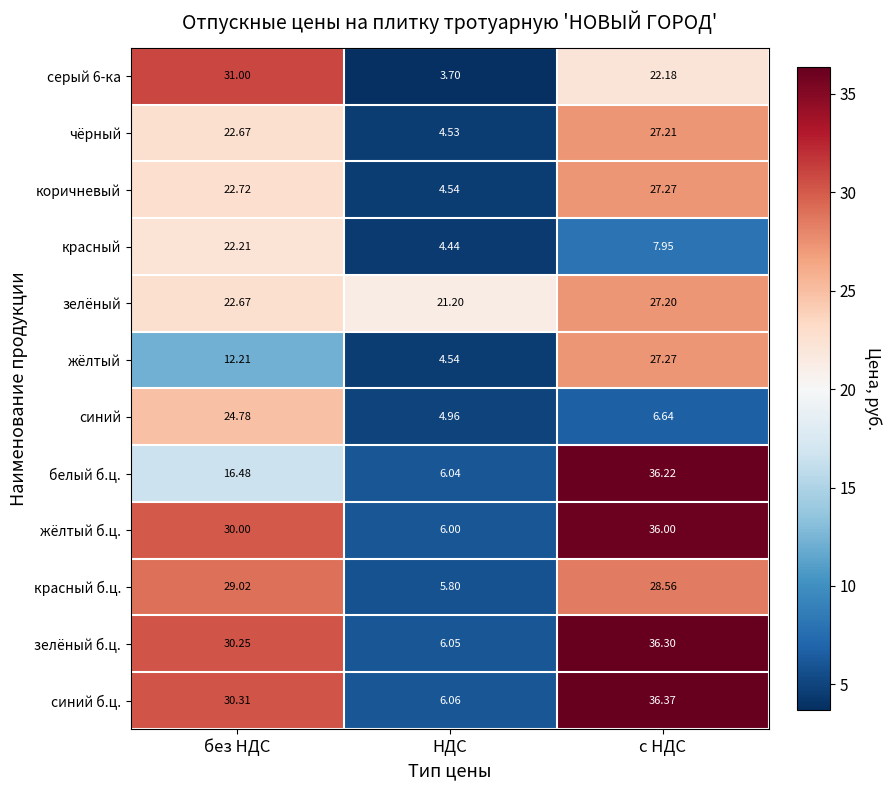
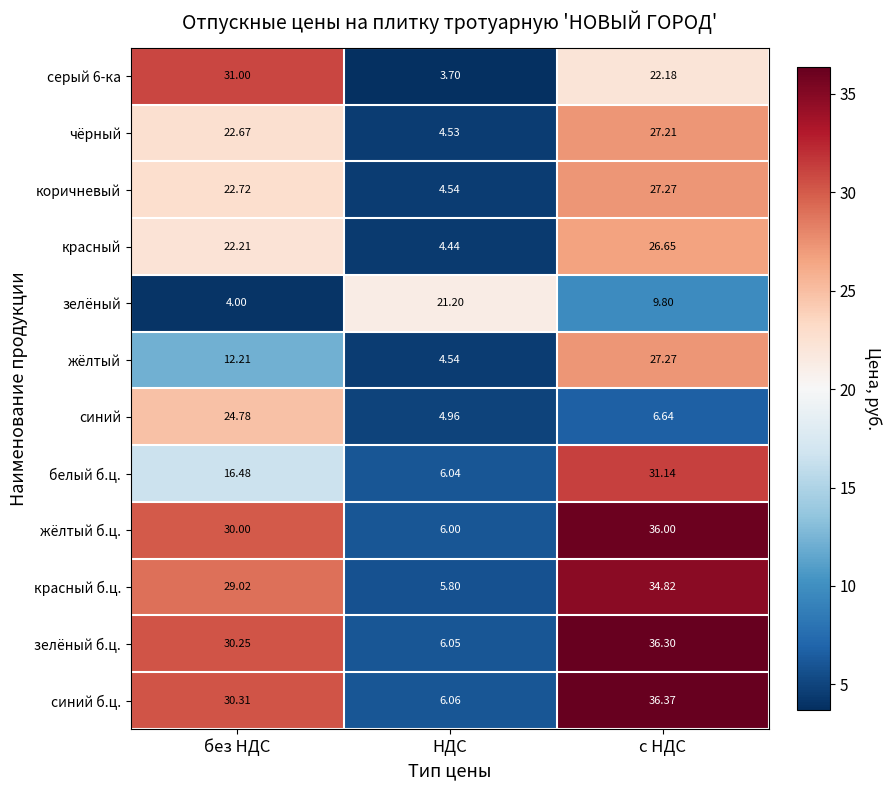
  {
    "серый 6-ка": {
      "без НДС": 31.00,
      "НДС": 3.70,
      "с НДС": 22.18
    },
    "чёрный": {
      "без НДС": 22.67,
      "НДС": 4.53,
      "с НДС": 27.21
    },
    "коричневый": {
      "без НДС": 22.72,
      "НДС": 4.54,
      "с НДС": 27.27
    },
    "красный": {
      "без НДС": 22.21,
      "НДС": 4.44,
-     "с НДС": 7.95
+     "с НДС": 26.65
    },
    "зелёный": {
-     "без НДС": 22.67,
+     "без НДС": 4.00,
      "НДС": 21.20,
-     "с НДС": 27.20
+     "с НДС": 9.80
    },
    "жёлтый": {
      "без НДС": 12.21,
      "НДС": 4.54,
      "с НДС": 27.27
    },
    "синий": {
      "без НДС": 24.78,
      "НДС": 4.96,
      "с НДС": 6.64
    },
    "белый б.ц.": {
      "без НДС": 16.48,
      "НДС": 6.04,
-     "с НДС": 36.22
+     "с НДС": 31.14
    },
    "жёлтый б.ц.": {
      "без НДС": 30.00,
      "НДС": 6.00,
      "с НДС": 36.00
    },
    "красный б.ц.": {
      "без НДС": 29.02,
      "НДС": 5.80,
-     "с НДС": 28.56
+     "с НДС": 34.82
    },
    "зелёный б.ц.": {
      "без НДС": 30.25,
      "НДС": 6.05,
      "с НДС": 36.30
    },
    "синий б.ц.": {
      "без НДС": 30.31,
      "НДС": 6.06,
      "с НДС": 36.37
    }
  }
